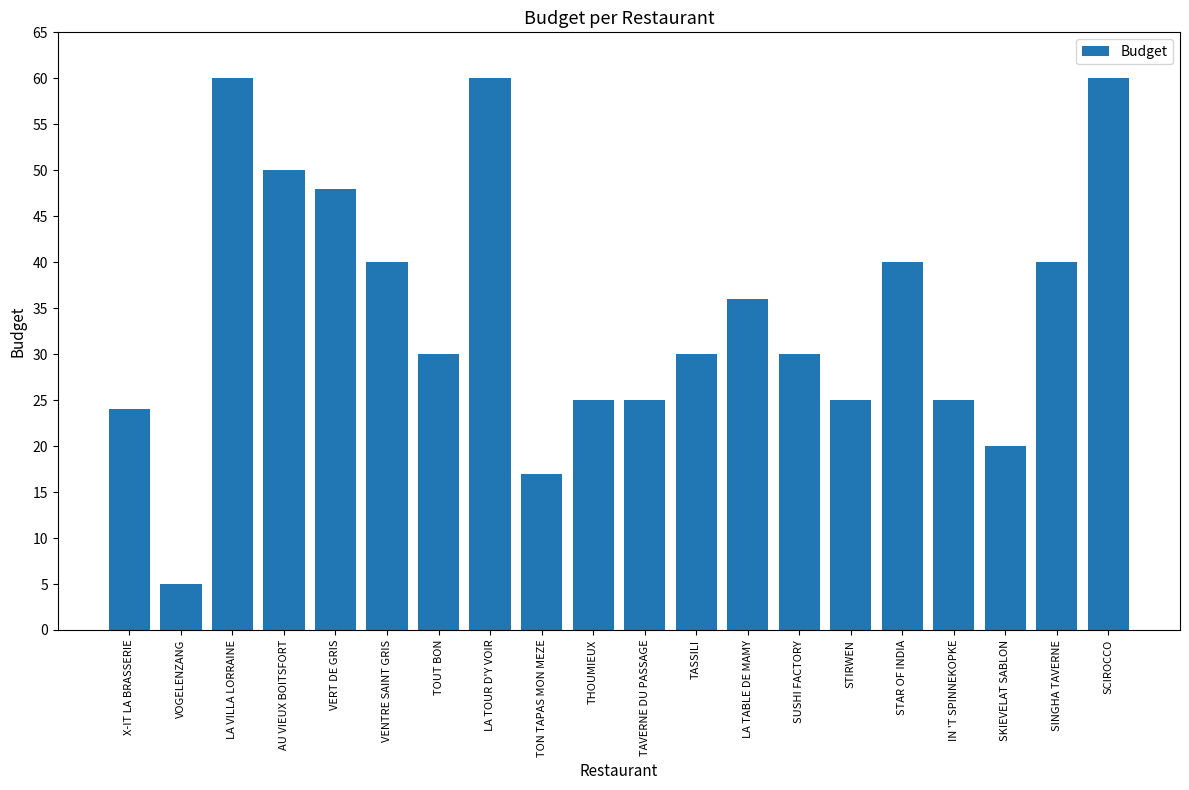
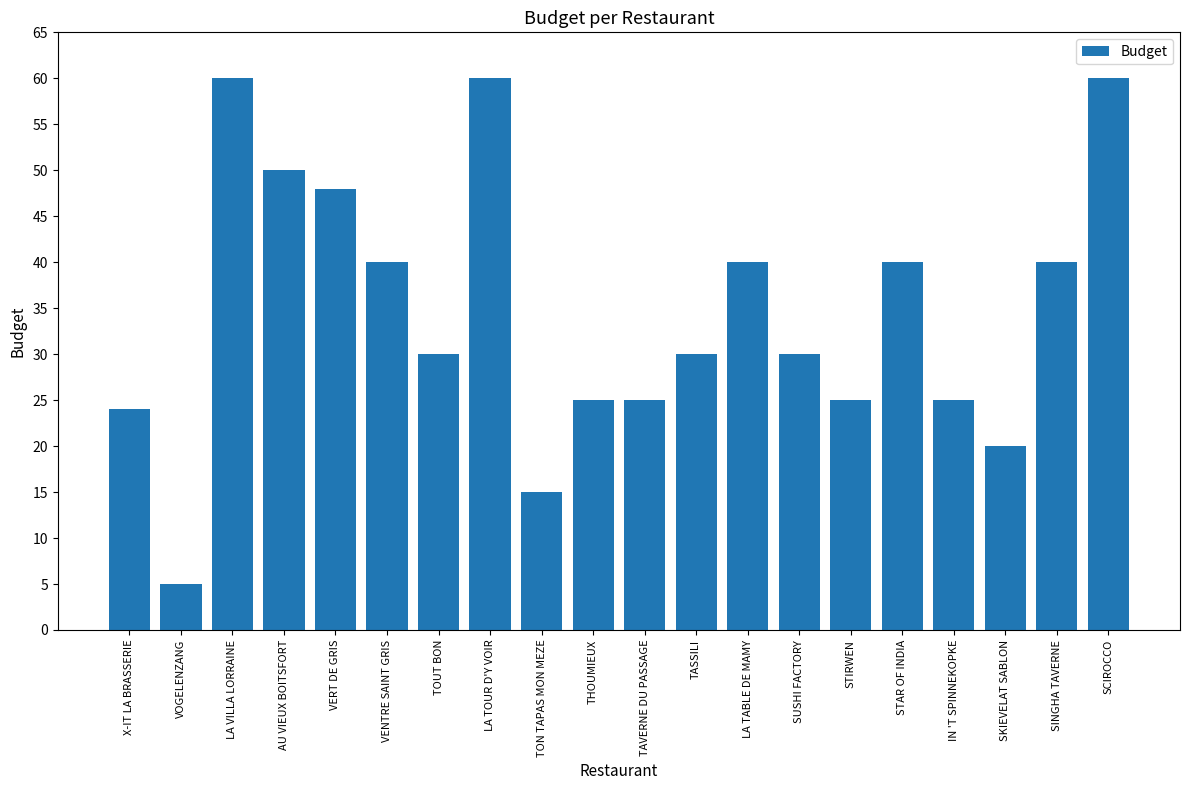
  {
    "X-IT LA BRASSERIE": 24,
    "VOGELENZANG": 5,
    "LA VILLA LORRAINE": 60,
    "AU VIEUX BOITSFORT": 50,
    "VERT DE GRIS": 48,
    "VENTRE SAINT GRIS": 40,
    "TOUT BON": 30,
    "LA TOUR D'Y VOIR": 60,
-   "TON TAPAS MON MEZE": 17,
+   "TON TAPAS MON MEZE": 15,
    "THOUMIEUX": 25,
    "TAVERNE DU PASSAGE": 25,
    "TASSILI": 30,
-   "LA TABLE DE MAMY": 36,
+   "LA TABLE DE MAMY": 40,
    "SUSHI FACTORY": 30,
    "STIRWEN": 25,
    "STAR OF INDIA": 40,
    "IN 'T SPINNEKOPKE": 25,
    "SKIEVELAT SABLON": 20,
    "SINGHA TAVERNE": 40,
    "SCIROCCO": 60
  }
